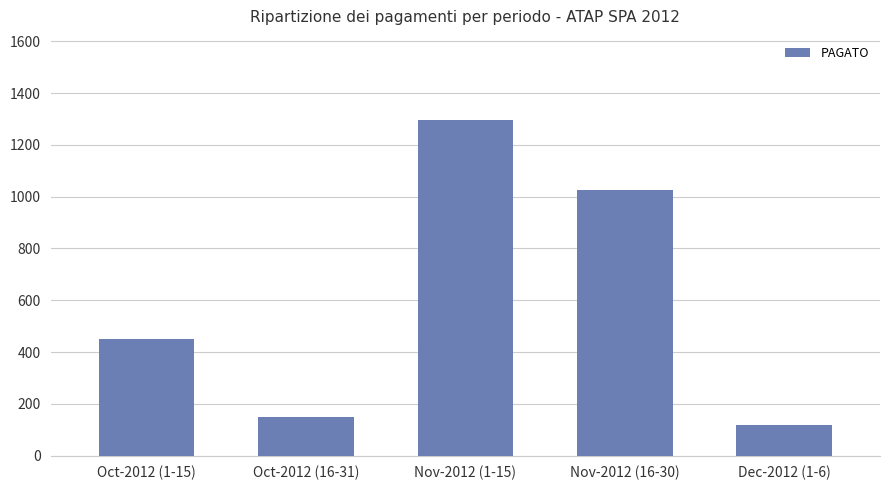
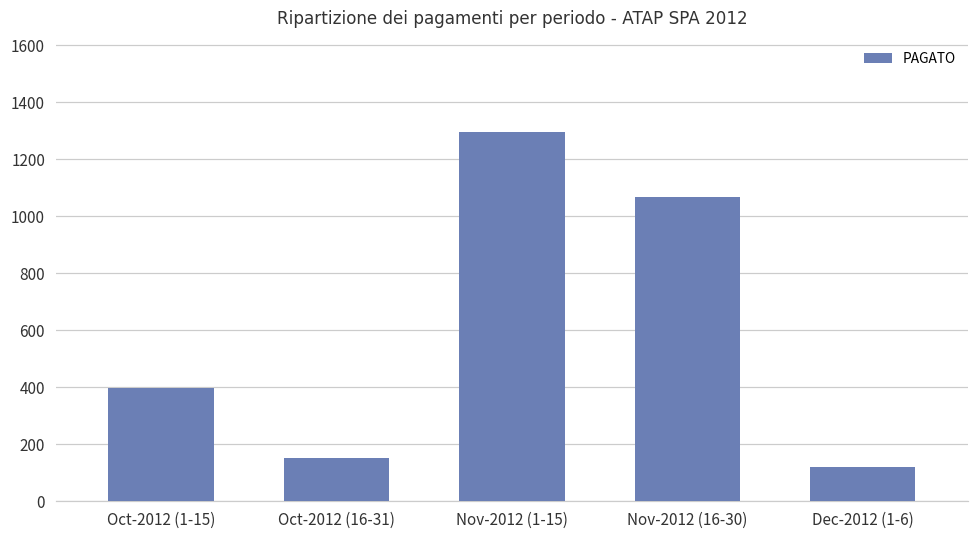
  {
-   "Oct-2012 (1-15)": 450,
+   "Oct-2012 (1-15)": 400,
    "Oct-2012 (16-31)": 150,
    "Nov-2012 (1-15)": 1300,
-   "Nov-2012 (16-30)": 1030,
+   "Nov-2012 (16-30)": 1070,
    "Dec-2012 (1-6)": 120
  }
